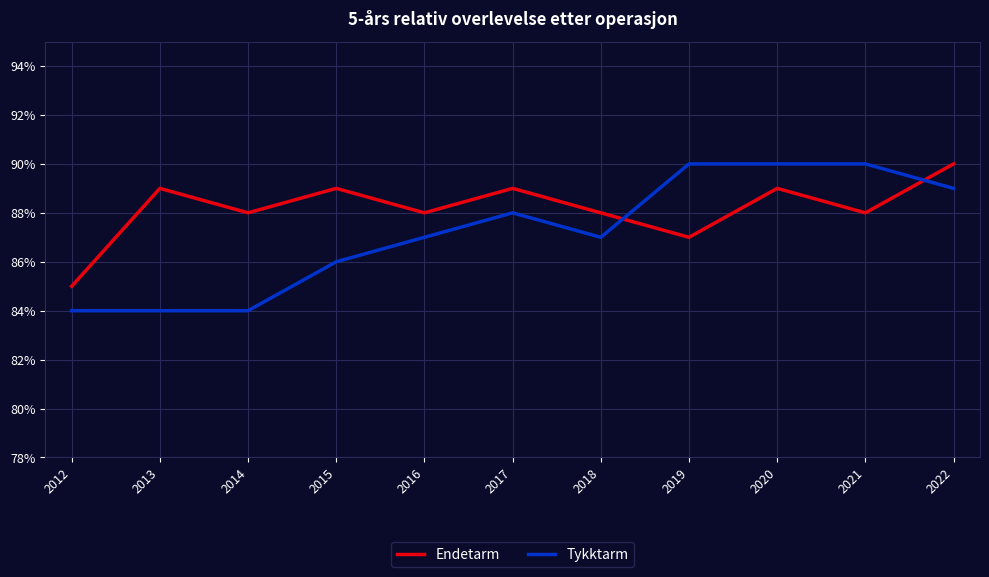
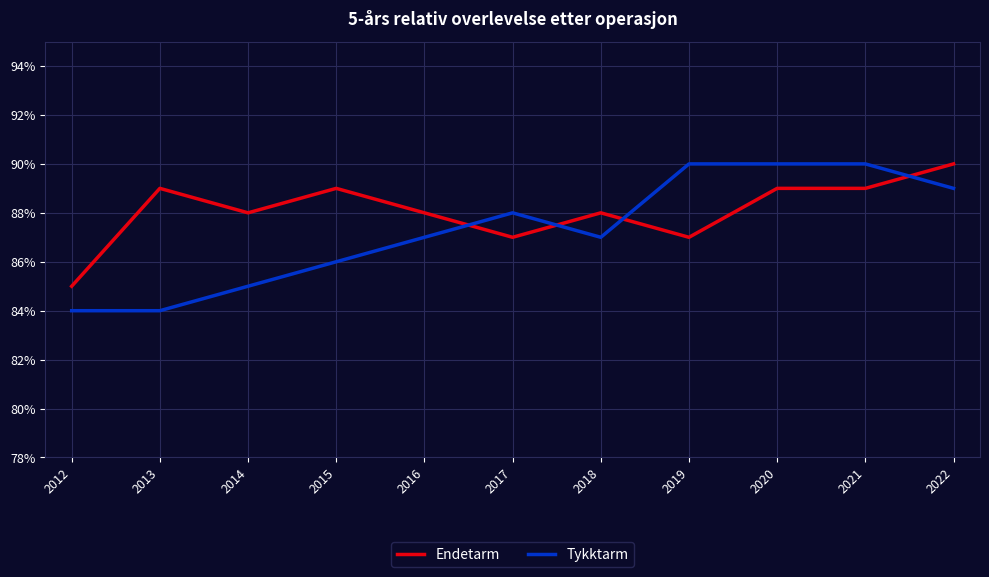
  {
    "Endetarm": {
      "2012": "85%",
      "2013": "89%",
      "2014": "88%",
      "2015": "89%",
      "2016": "88%",
-     "2017": "89%",
+     "2017": "87%",
      "2018": "88%",
      "2019": "87%",
      "2020": "89%",
-     "2021": "88%",
+     "2021": "89%",
      "2022": "90%"
    },
    "Tykktarm": {
      "2012": "84%",
      "2013": "84%",
-     "2014": "84%",
+     "2014": "85%",
      "2015": "86%",
      "2016": "87%",
      "2017": "88%",
      "2018": "87%",
      "2019": "90%",
      "2020": "90%",
      "2021": "90%",
      "2022": "89%"
    }
  }
